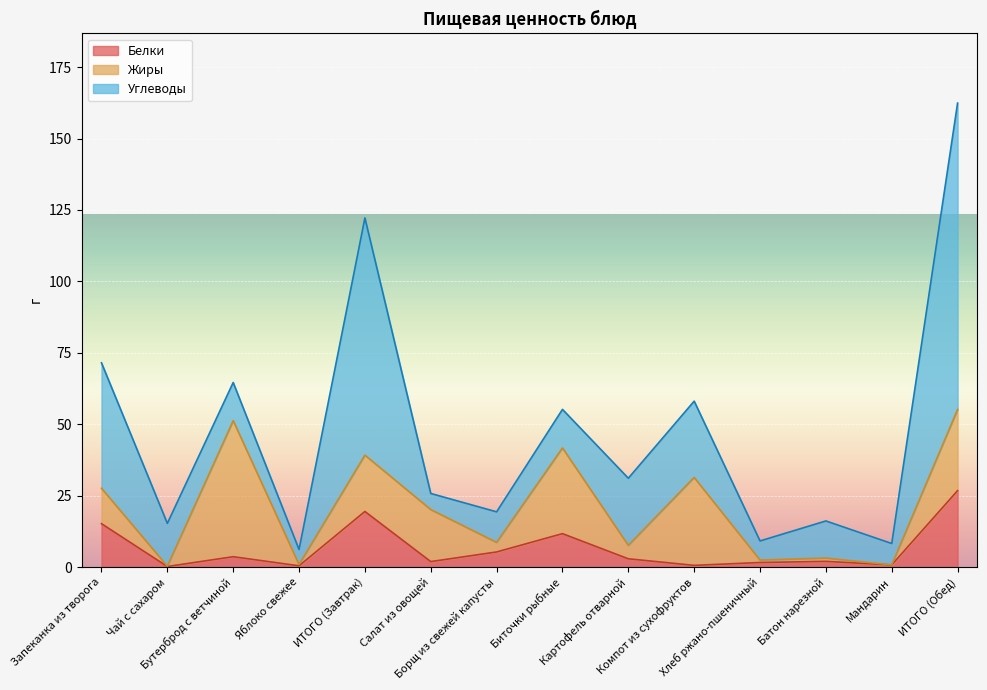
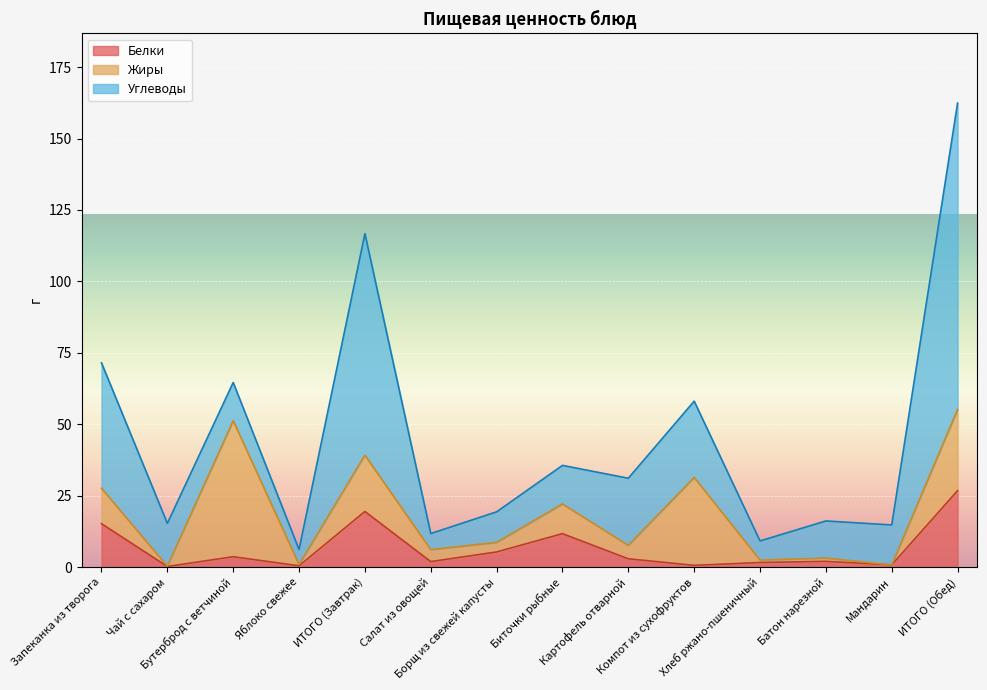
  {
    "Белки": {
      "Запеканка из творога": 15,
      "Бутерброд с ветчиной": 4,
      "ИТОГО (Завтрак)": 19,
      "Салат из овощей": 2,
      "Борщ из свежей капусты": 5,
      "Биточки рыбные": 12,
      "Картофель отварной": 3,
      "Компот из сухофруктов": 1,
      "Батон нарезной": 2,
      "ИТОГО (Обед)": 27
    },
    "Жиры": {
      "Запеканка из творога": 12,
      "Бутерброд с ветчиной": 48,
      "ИТОГО (Завтрак)": 20,
-     "Салат из овощей": 18,
+     "Салат из овощей": 4,
      "Борщ из свежей капусты": 3,
-     "Биточки рыбные": 30,
+     "Биточки рыбные": 10,
      "Картофель отварной": 5,
      "Компот из сухофруктов": 31,
      "Батон нарезной": 1,
      "ИТОГО (Обед)": 28
    },
    "Углеводы": {
      "Запеканка из творога": 44,
      "Чай с сахаром": 15,
      "Бутерброд с ветчиной": 13,
      "Яблоко свежее": 5,
-     "ИТОГО (Завтрак)": 83,
+     "ИТОГО (Завтрак)": 78,
      "Салат из овощей": 6,
      "Борщ из свежей капусты": 11,
      "Биточки рыбные": 14,
      "Картофель отварной": 24,
      "Компот из сухофруктов": 27,
      "Хлеб ржано-пшеничный": 7,
      "Батон нарезной": 13,
-     "Мандарин": 8,
+     "Мандарин": 14,
      "ИТОГО (Обед)": 107
    }
  }
